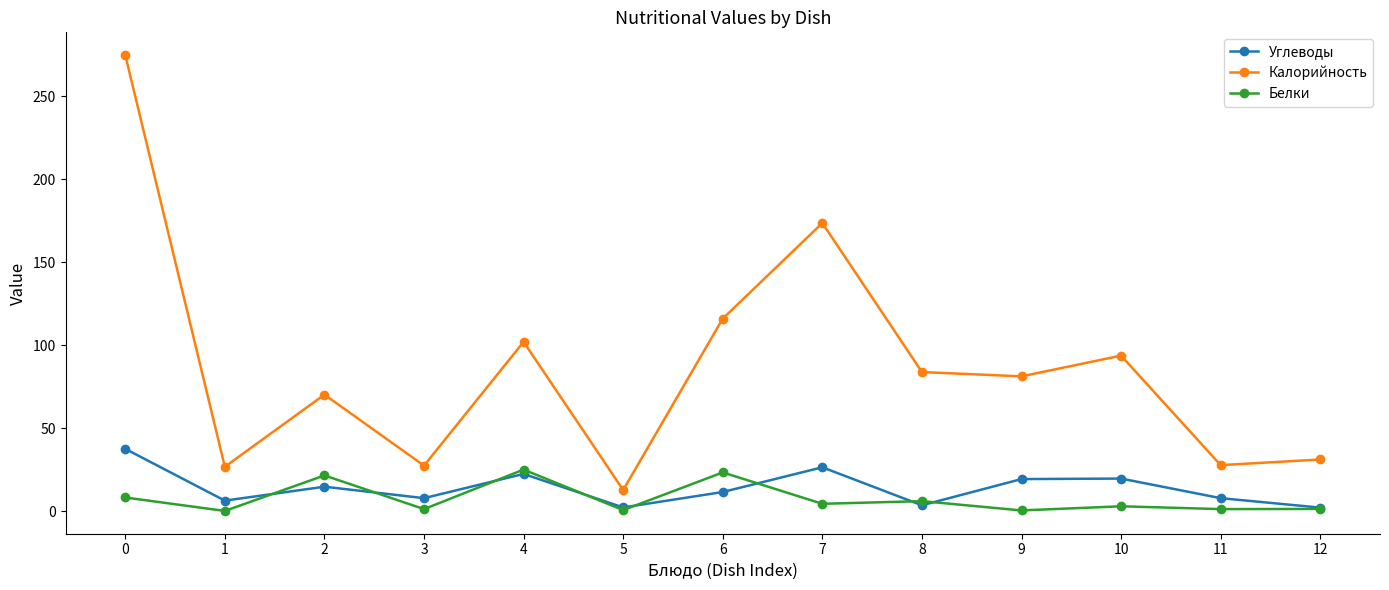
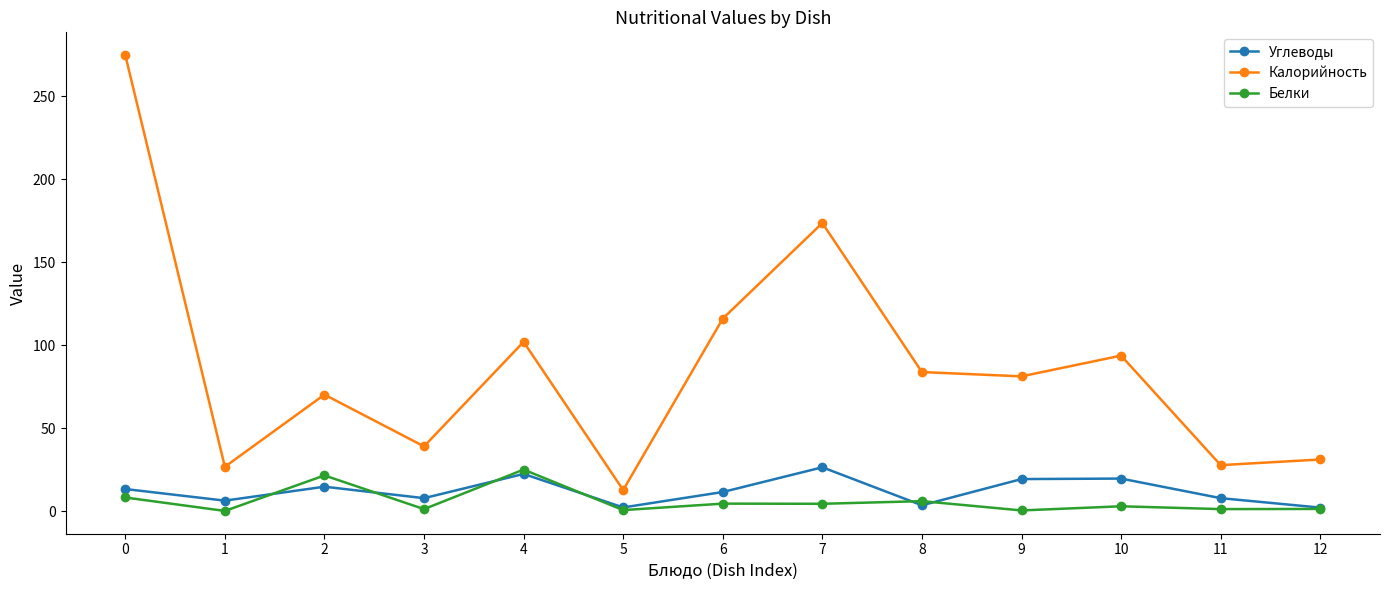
  {
    "Углеводы": {
-     "0": 38,
+     "0": 13,
      "1": 6,
      "2": 15,
      "3": 8,
      "4": 23,
      "5": 2,
      "6": 12,
      "7": 27,
      "8": 4,
      "9": 19,
      "10": 20,
      "11": 8
    },
    "Калорийность": {
      "0": 275,
      "1": 27,
      "2": 70,
-     "3": 28,
+     "3": 39,
      "4": 102,
      "5": 13,
      "6": 116,
      "7": 174,
      "8": 84,
      "9": 81,
      "10": 94,
      "11": 28,
      "12": 31
    },
    "Белки": {
      "0": 8,
      "1": 0,
      "2": 22,
      "3": 1,
      "4": 25,
      "5": 1,
-     "6": 23,
+     "6": 5,
      "7": 5,
      "8": 6,
      "9": 1,
      "10": 3,
      "11": 1
    }
  }
